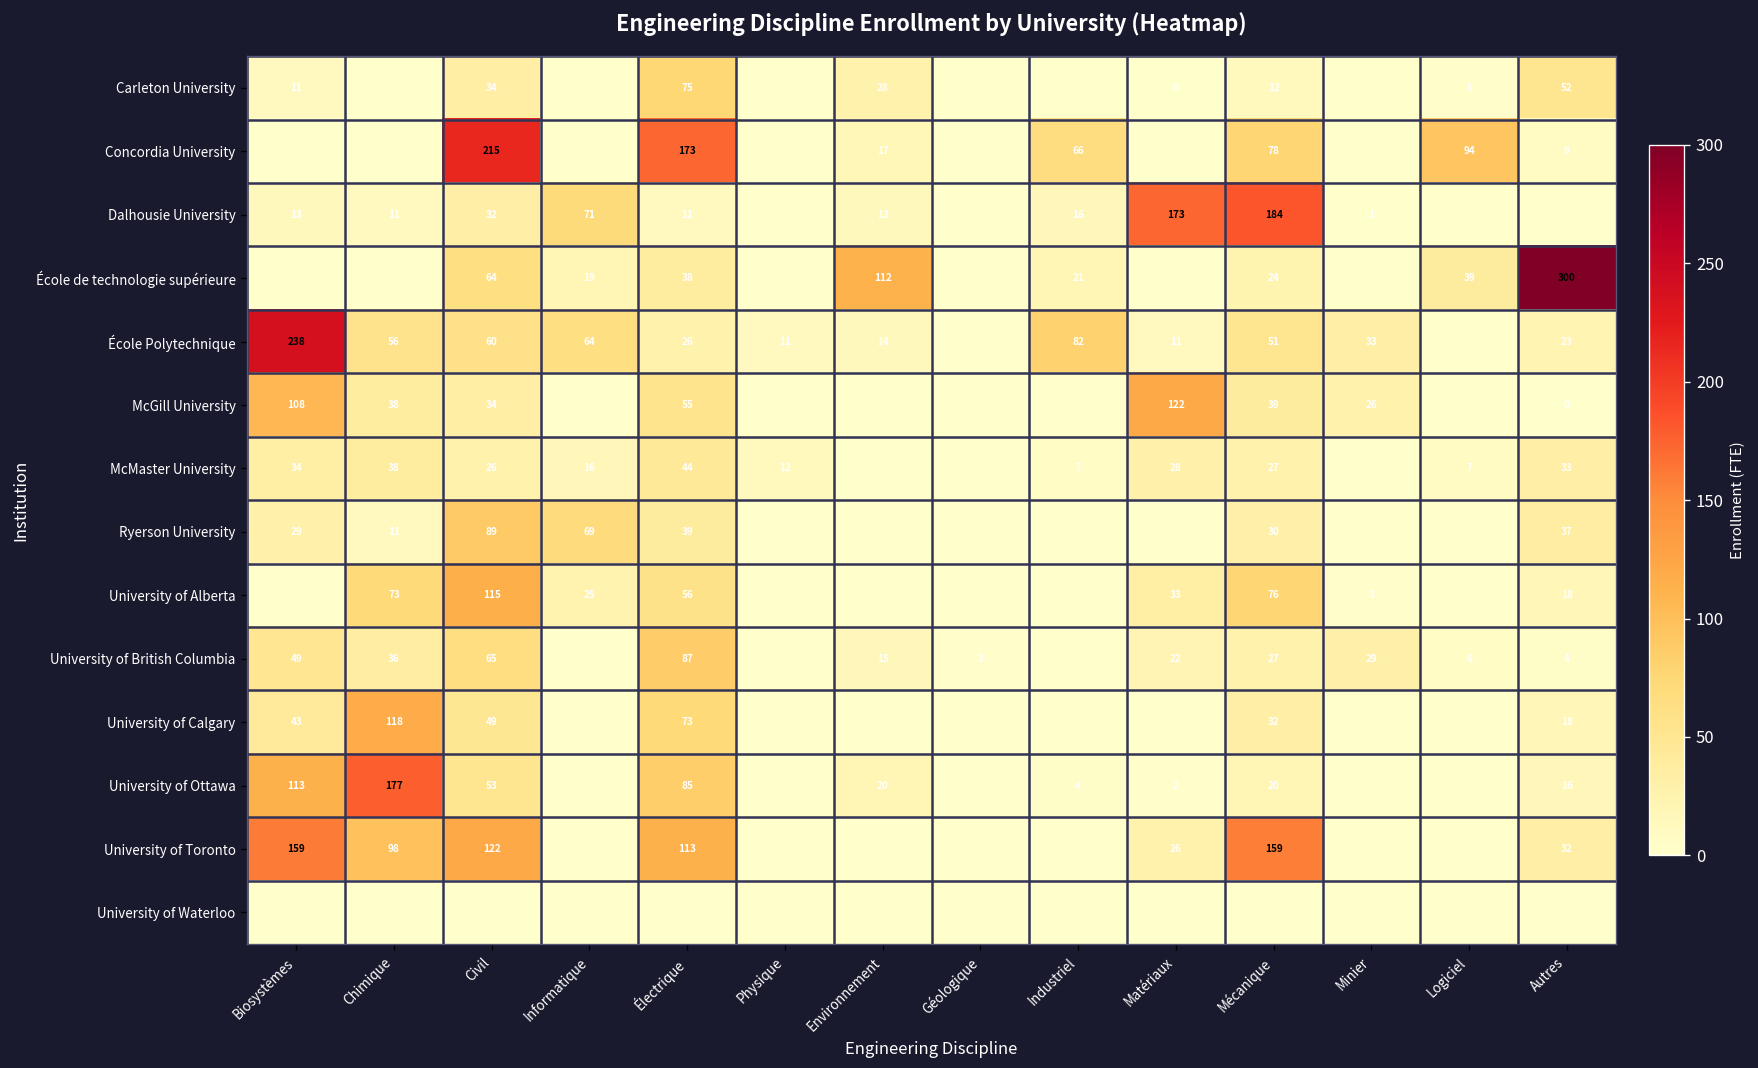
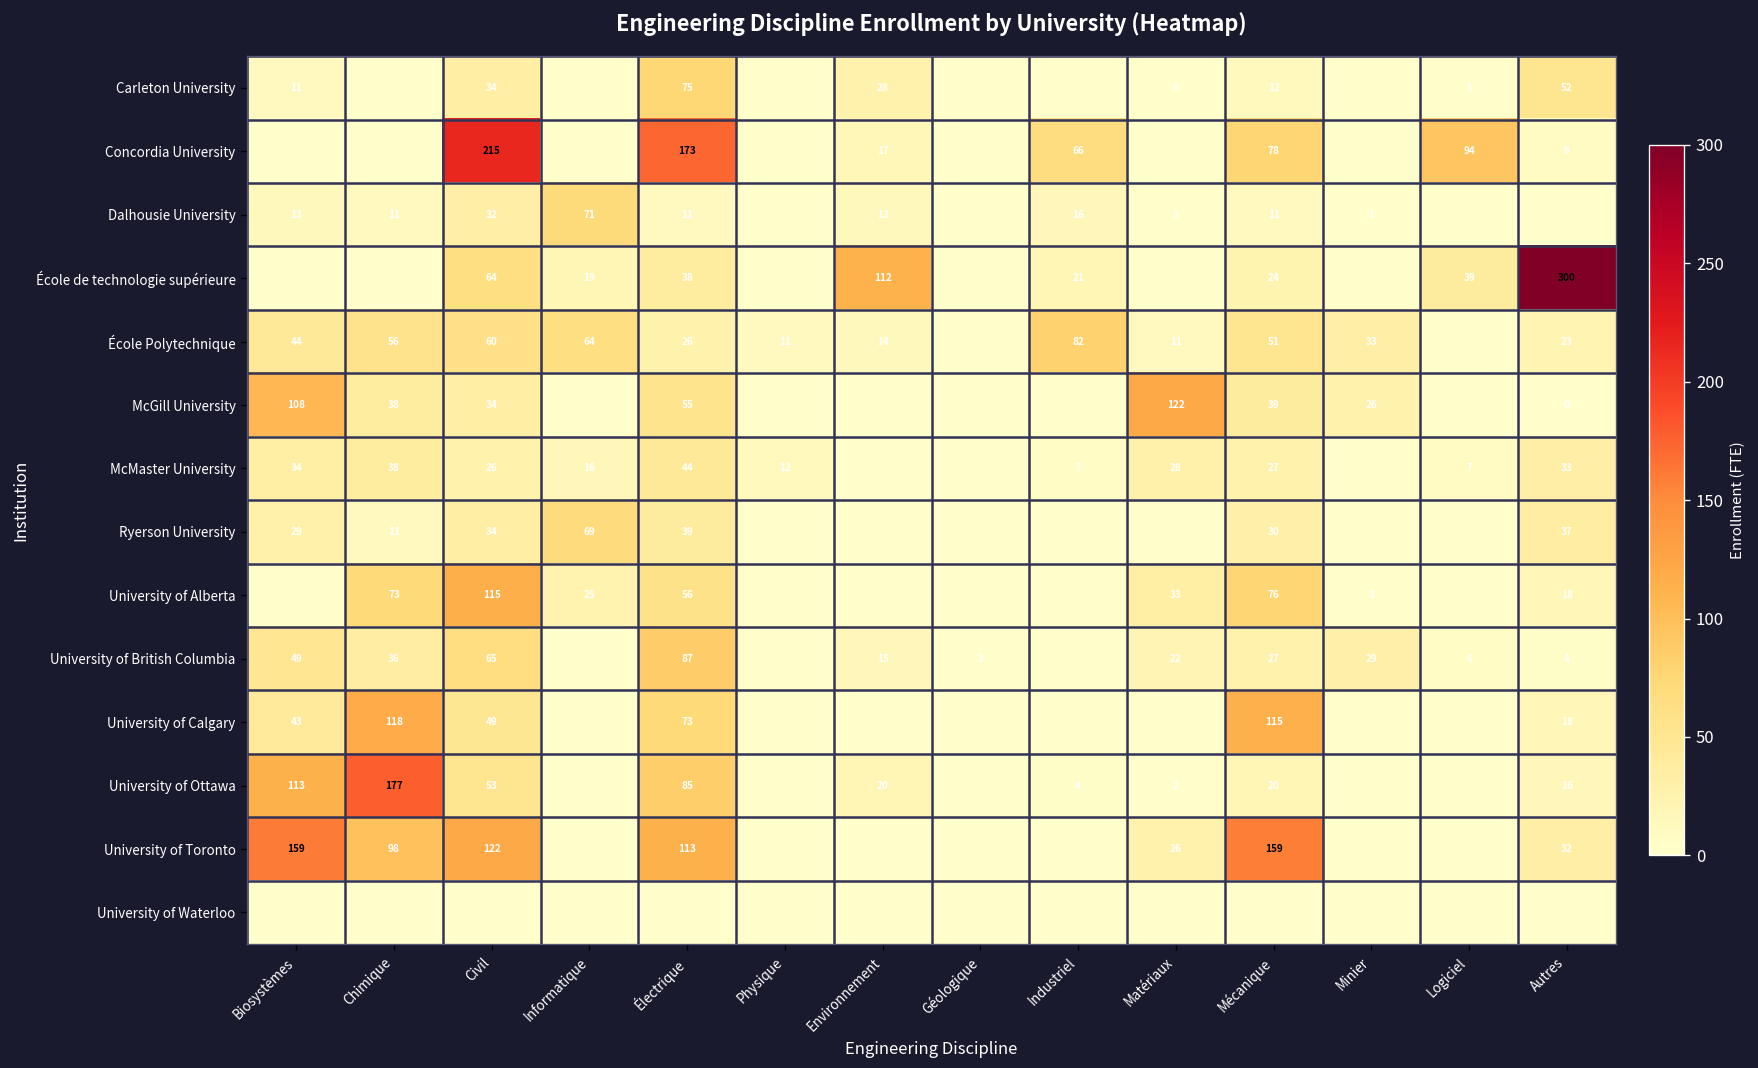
  {
    "Carleton University": {
      "Biosystèmes": 11,
      "Civil": 34,
      "Électrique": 75,
      "Environnement": 28,
      "Matériaux": 0,
      "Mécanique": 12,
      "Logiciel": 3,
      "Autres": 52
    },
    "Concordia University": {
      "Civil": 215,
      "Électrique": 173,
      "Environnement": 17,
      "Industriel": 66,
      "Mécanique": 78,
      "Logiciel": 94,
      "Autres": 9
    },
    "Dalhousie University": {
      "Biosystèmes": 13,
      "Chimique": 11,
      "Civil": 32,
      "Informatique": 71,
      "Électrique": 11,
      "Environnement": 13,
      "Industriel": 16,
-     "Matériaux": 173,
-     "Mécanique": 184,
+     "Matériaux": 3,
+     "Mécanique": 11,
      "Minier": 1
    },
    "École de technologie supérieure": {
      "Civil": 64,
      "Informatique": 19,
      "Électrique": 38,
      "Environnement": 112,
      "Industriel": 21,
      "Mécanique": 24,
      "Logiciel": 39,
      "Autres": 300
    },
    "École Polytechnique": {
-     "Biosystèmes": 238,
+     "Biosystèmes": 44,
      "Chimique": 56,
      "Civil": 60,
      "Informatique": 64,
      "Électrique": 26,
      "Physique": 11,
      "Environnement": 14,
      "Industriel": 82,
      "Matériaux": 11,
      "Mécanique": 51,
      "Minier": 33,
      "Autres": 23
    },
    "McGill University": {
      "Biosystèmes": 108,
      "Chimique": 38,
      "Civil": 34,
      "Électrique": 55,
      "Matériaux": 122,
      "Mécanique": 39,
      "Minier": 26,
      "Autres": 0
    },
    "McMaster University": {
      "Biosystèmes": 34,
      "Chimique": 38,
      "Civil": 26,
      "Informatique": 16,
      "Électrique": 44,
      "Physique": 12,
      "Industriel": 7,
      "Matériaux": 28,
      "Mécanique": 27,
      "Logiciel": 7,
      "Autres": 33
    },
    "Ryerson University": {
      "Biosystèmes": 29,
      "Chimique": 11,
-     "Civil": 89,
+     "Civil": 34,
      "Informatique": 69,
      "Électrique": 39,
      "Mécanique": 30,
      "Autres": 37
    },
    "University of Alberta": {
      "Chimique": 73,
      "Civil": 115,
      "Informatique": 25,
      "Électrique": 56,
      "Matériaux": 33,
      "Mécanique": 76,
      "Minier": 3,
      "Autres": 18
    },
    "University of British Columbia": {
      "Biosystèmes": 49,
      "Chimique": 36,
      "Civil": 65,
      "Électrique": 87,
      "Environnement": 15,
      "Géologique": 3,
      "Matériaux": 22,
      "Mécanique": 27,
      "Minier": 29,
      "Logiciel": 6,
      "Autres": 4
    },
    "University of Calgary": {
      "Biosystèmes": 43,
      "Chimique": 118,
      "Civil": 49,
      "Électrique": 73,
-     "Mécanique": 32,
+     "Mécanique": 115,
      "Autres": 18
    },
    "University of Ottawa": {
      "Biosystèmes": 113,
      "Chimique": 177,
      "Civil": 53,
      "Électrique": 85,
      "Environnement": 20,
      "Industriel": 4,
      "Matériaux": 2,
      "Mécanique": 20,
      "Autres": 16
    },
    "University of Toronto": {
      "Biosystèmes": 159,
      "Chimique": 98,
      "Civil": 122,
      "Électrique": 113,
      "Matériaux": 26,
      "Mécanique": 159,
      "Autres": 32
    }
  }
